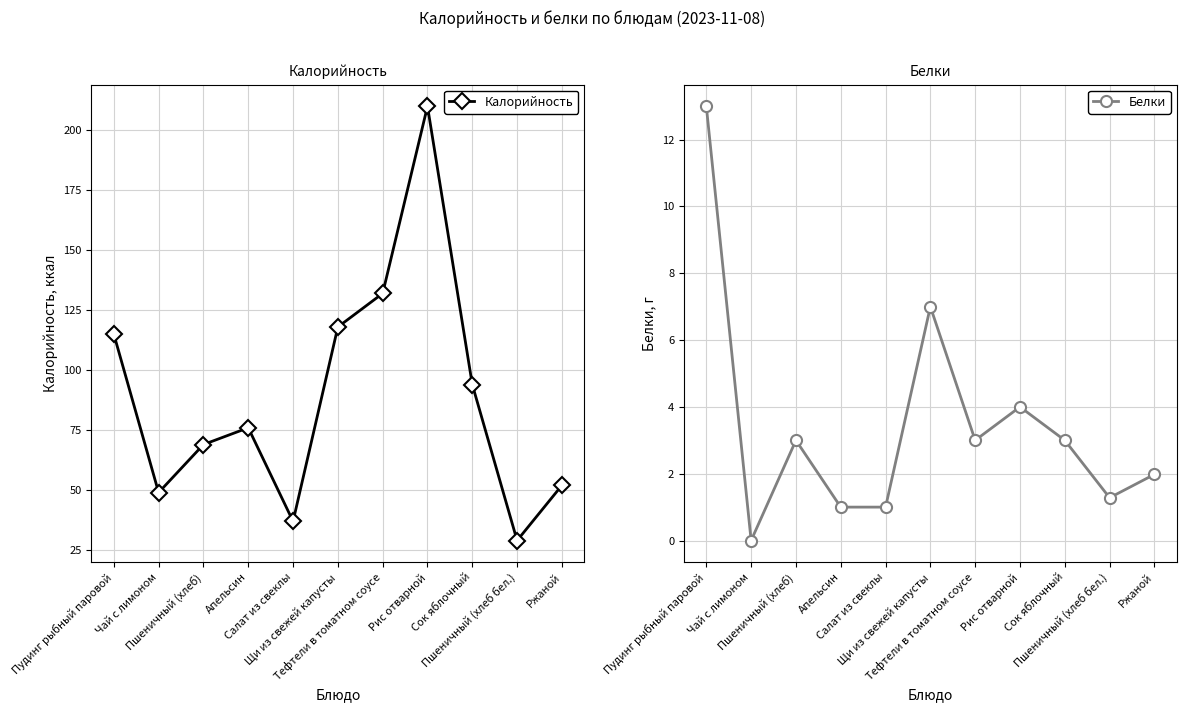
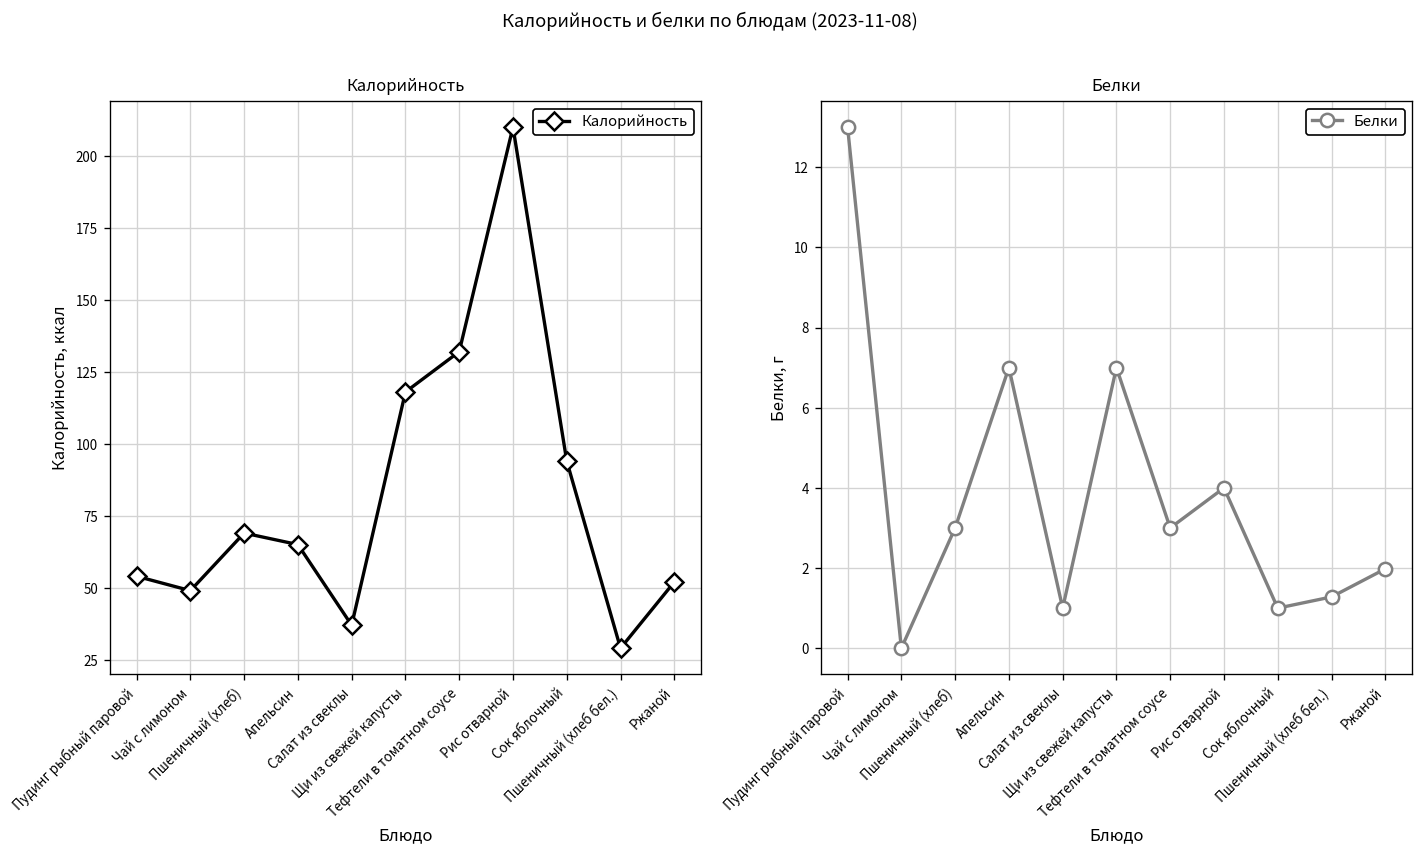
  {
    "Калорийность": {
-     "Пудинг рыбный паровой": 115,
+     "Пудинг рыбный паровой": 54,
      "Чай с лимоном": 49,
      "Пшеничный (хлеб)": 69,
-     "Апельсин": 76,
+     "Апельсин": 65,
      "Салат из свеклы": 37,
      "Щи из свежей капусты": 118,
      "Тефтели в томатном соусе": 132,
      "Рис отварной": 210,
      "Сок яблочный": 94,
      "Пшеничный (хлеб бел.)": 29,
      "Ржаной": 52
    },
    "Белки": {
      "Пудинг рыбный паровой": 13,
      "Чай с лимоном": 0,
      "Пшеничный (хлеб)": 3,
-     "Апельсин": 1,
+     "Апельсин": 7,
      "Салат из свеклы": 1,
      "Щи из свежей капусты": 7,
      "Тефтели в томатном соусе": 3,
      "Рис отварной": 4,
-     "Сок яблочный": 3,
+     "Сок яблочный": 1,
      "Пшеничный (хлеб бел.)": 1.3,
      "Ржаной": 2
    }
  }
